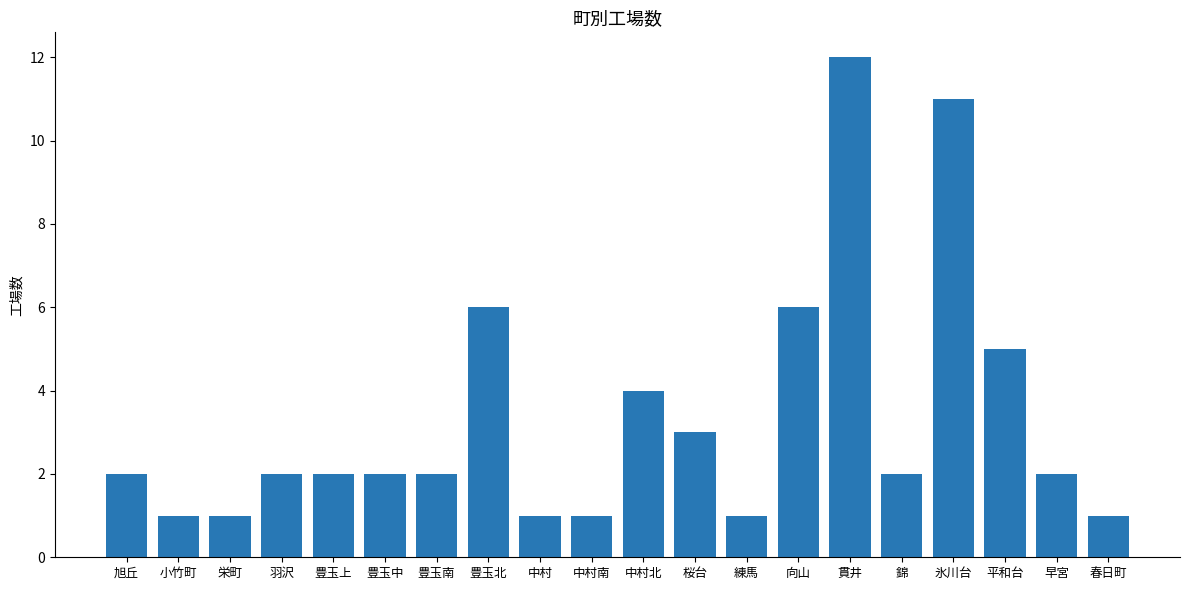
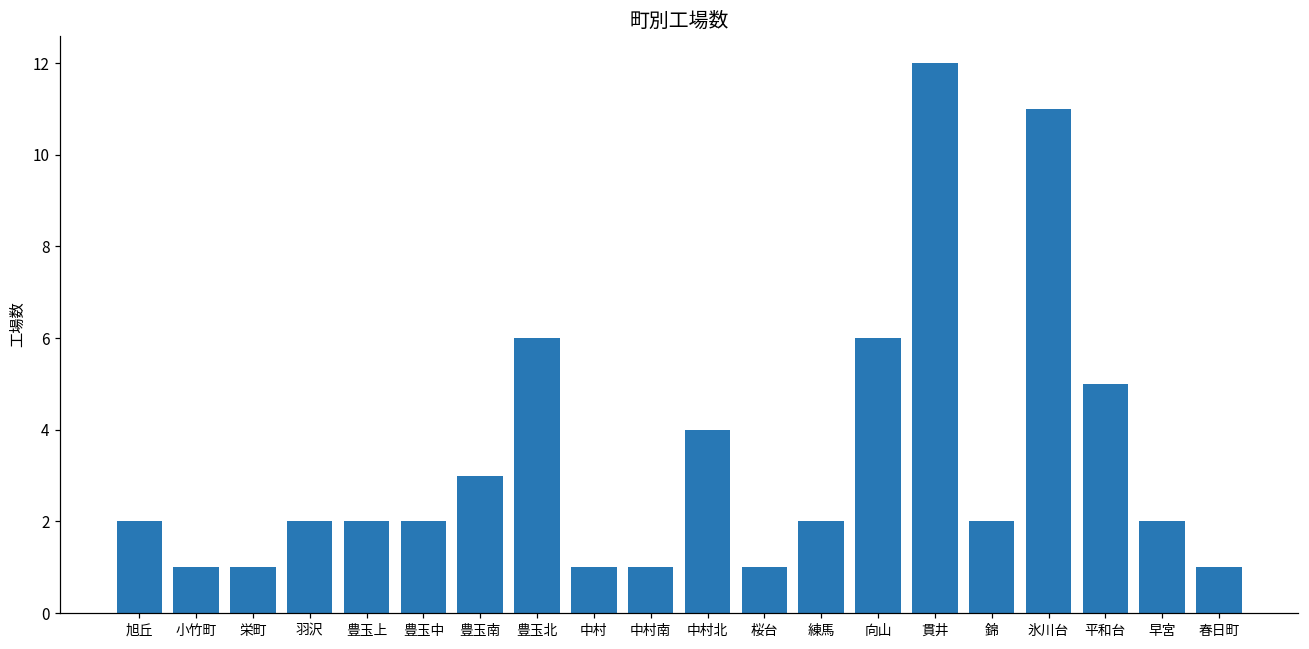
  {
    "旭丘": 2,
    "小竹町": 1,
    "栄町": 1,
    "羽沢": 2,
    "豊玉上": 2,
    "豊玉中": 2,
-   "豊玉南": 2,
+   "豊玉南": 3,
    "豊玉北": 6,
    "中村": 1,
    "中村南": 1,
    "中村北": 4,
-   "桜台": 3,
-   "練馬": 1,
+   "桜台": 1,
+   "練馬": 2,
    "向山": 6,
    "貫井": 12,
    "錦": 2,
    "氷川台": 11,
    "平和台": 5,
    "早宮": 2,
    "春日町": 1
  }
